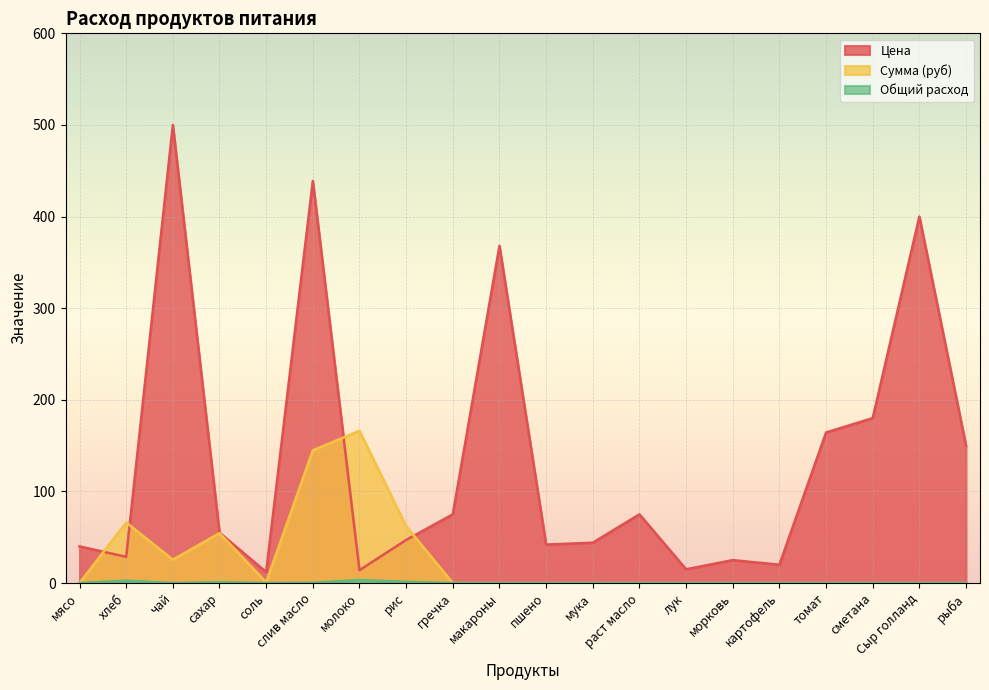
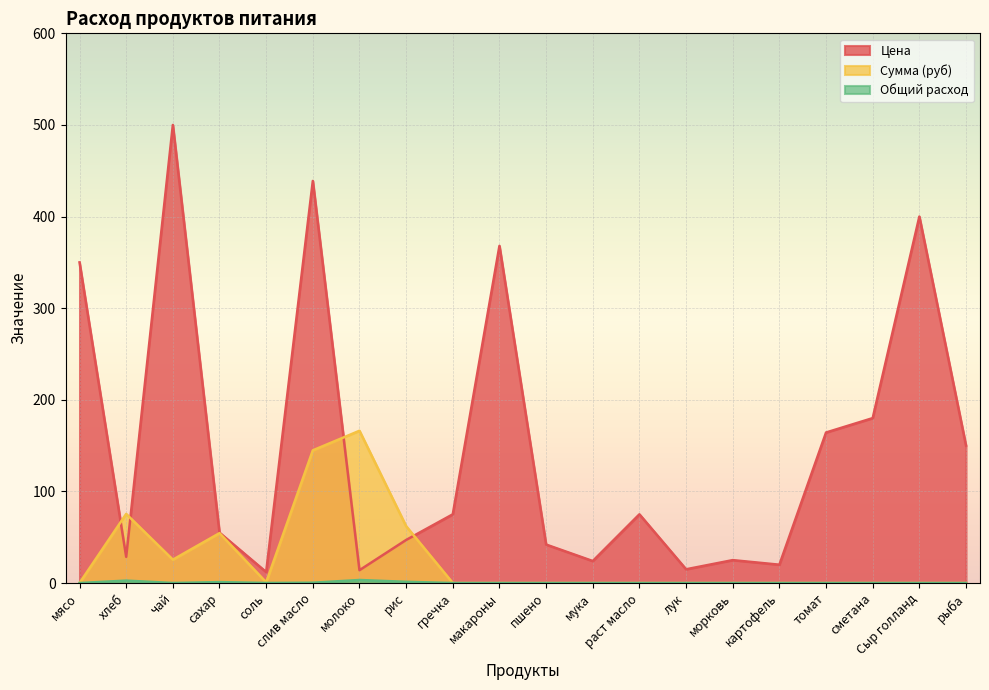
  {
    "Цена": {
-     "мясо": 40,
+     "мясо": 350,
      "хлеб": 30,
      "чай": 500,
      "соль": 10,
      "слив масло": 440,
      "молоко": 10,
      "рис": 50,
      "гречка": 80,
      "макароны": 370,
      "пшено": 40,
-     "мука": 40,
+     "мука": 20,
      "раст масло": 80,
      "лук": 20,
      "морковь": 30,
      "картофель": 20,
      "томат": 160,
      "сметана": 180,
      "Сыр голланд": 400,
      "рыба": 150
    },
    "Сумма (руб)": {
-     "хлеб": 70,
+     "хлеб": 80,
      "чай": 30,
      "слив масло": 140,
      "молоко": 170,
      "рис": 60
    },
    "Общий расход": {
      "хлеб": 0,
      "чай": 0,
      "сахар": 0,
      "слив масло": 0,
      "молоко": 0,
      "рис": 0
    }
  }
